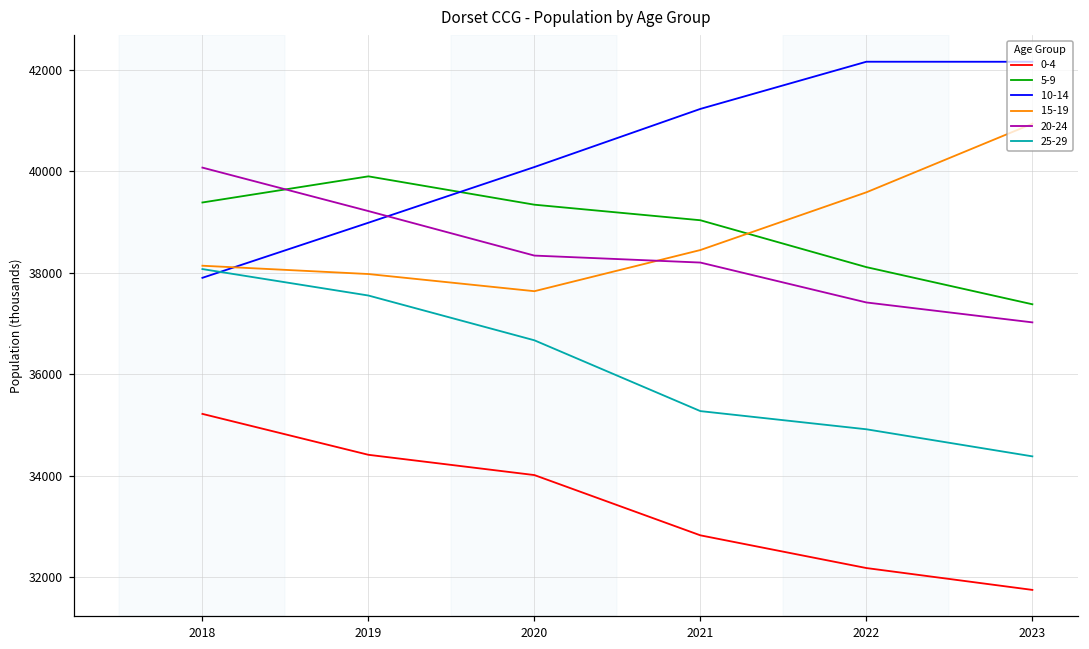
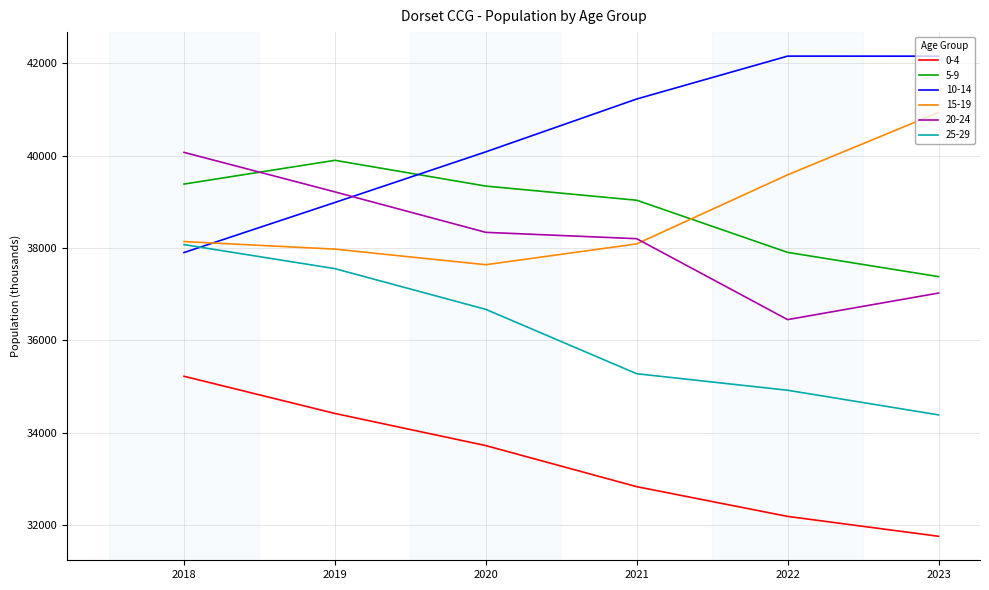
  {
    "0-4": {
      "2018": 35200,
      "2019": 34400,
-     "2020": 34000,
+     "2020": 33700,
      "2021": 32800,
      "2022": 32200,
      "2023": 31800
    },
    "5-9": {
      "2018": 39400,
      "2019": 39900,
      "2020": 39300,
      "2021": 39000,
-     "2022": 38100,
+     "2022": 37900,
      "2023": 37400
    },
    "10-14": {
      "2018": 37900,
      "2019": 39000,
      "2020": 40100,
      "2021": 41200,
      "2022": 42200
    },
    "15-19": {
      "2018": 38100,
      "2019": 38000,
      "2020": 37600,
-     "2021": 38400,
+     "2021": 38100,
      "2022": 39600
    },
    "20-24": {
      "2018": 40100,
      "2019": 39200,
      "2020": 38300,
      "2021": 38200,
-     "2022": 37400,
+     "2022": 36400,
      "2023": 37000
    },
    "25-29": {
      "2018": 38100,
      "2019": 37600,
      "2020": 36700,
      "2021": 35300,
      "2022": 34900,
      "2023": 34400
    }
  }
